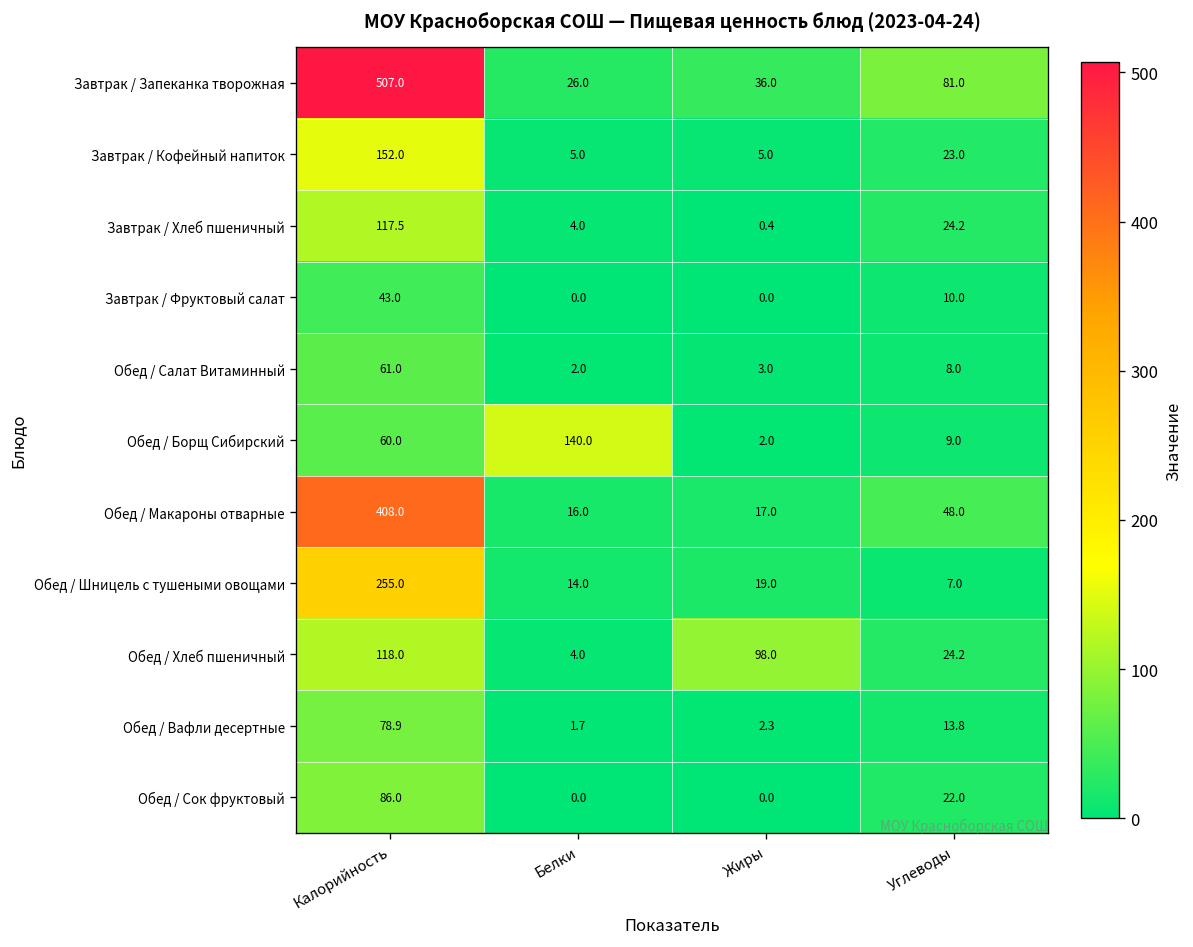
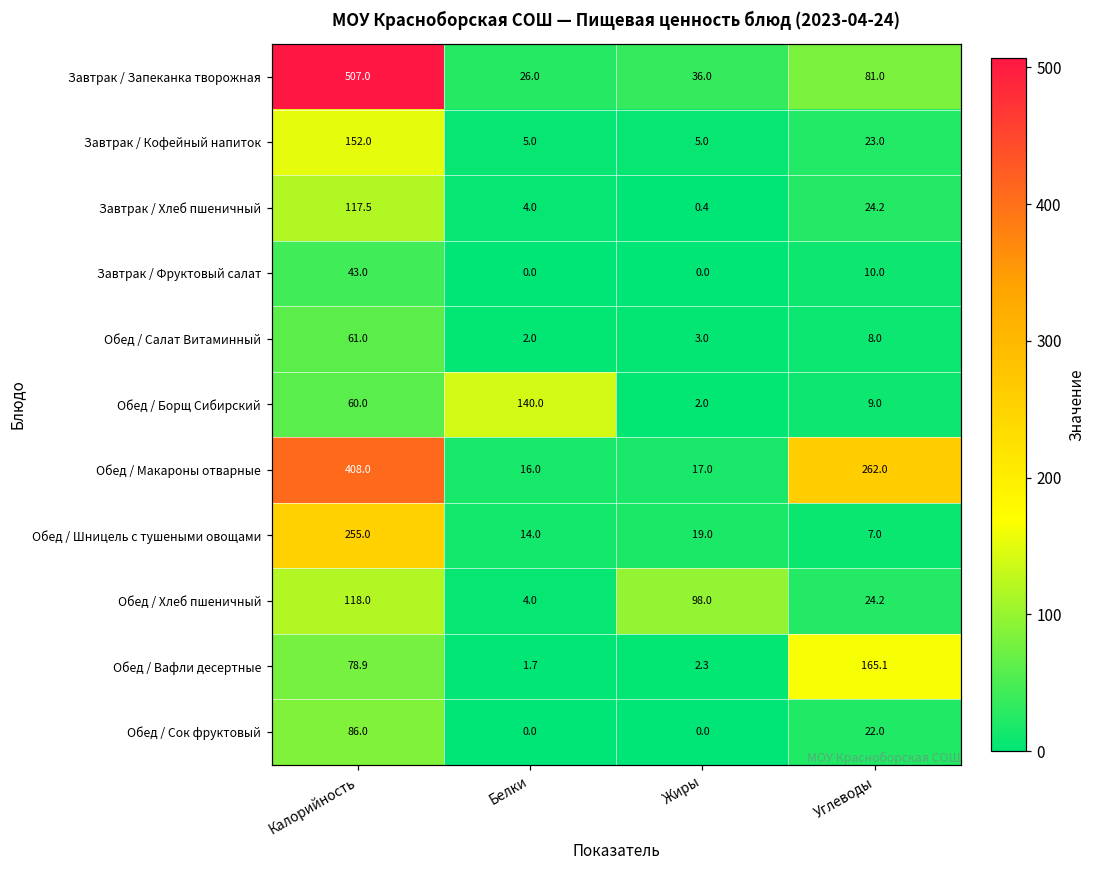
  {
    "Завтрак / Запеканка творожная": {
      "Калорийность": 507.0,
      "Белки": 26.0,
      "Жиры": 36.0,
      "Углеводы": 81.0
    },
    "Завтрак / Кофейный напиток": {
      "Калорийность": 152.0,
      "Белки": 5.0,
      "Жиры": 5.0,
      "Углеводы": 23.0
    },
    "Завтрак / Хлеб пшеничный": {
      "Калорийность": 117.5,
      "Белки": 4.0,
      "Жиры": 0.4,
      "Углеводы": 24.2
    },
    "Завтрак / Фруктовый салат": {
      "Калорийность": 43.0,
      "Белки": 0.0,
      "Жиры": 0.0,
      "Углеводы": 10.0
    },
    "Обед / Салат Витаминный": {
      "Калорийность": 61.0,
      "Белки": 2.0,
      "Жиры": 3.0,
      "Углеводы": 8.0
    },
    "Обед / Борщ Сибирский": {
      "Калорийность": 60.0,
      "Белки": 140.0,
      "Жиры": 2.0,
      "Углеводы": 9.0
    },
    "Обед / Макароны отварные": {
      "Калорийность": 408.0,
      "Белки": 16.0,
      "Жиры": 17.0,
-     "Углеводы": 48.0
+     "Углеводы": 262.0
    },
    "Обед / Шницель с тушеными овощами": {
      "Калорийность": 255.0,
      "Белки": 14.0,
      "Жиры": 19.0,
      "Углеводы": 7.0
    },
    "Обед / Хлеб пшеничный": {
      "Калорийность": 118.0,
      "Белки": 4.0,
      "Жиры": 98.0,
      "Углеводы": 24.2
    },
    "Обед / Вафли десертные": {
      "Калорийность": 78.9,
      "Белки": 1.7,
      "Жиры": 2.3,
-     "Углеводы": 13.8
+     "Углеводы": 165.1
    },
    "Обед / Сок фруктовый": {
      "Калорийность": 86.0,
      "Белки": 0.0,
      "Жиры": 0.0
    }
  }
